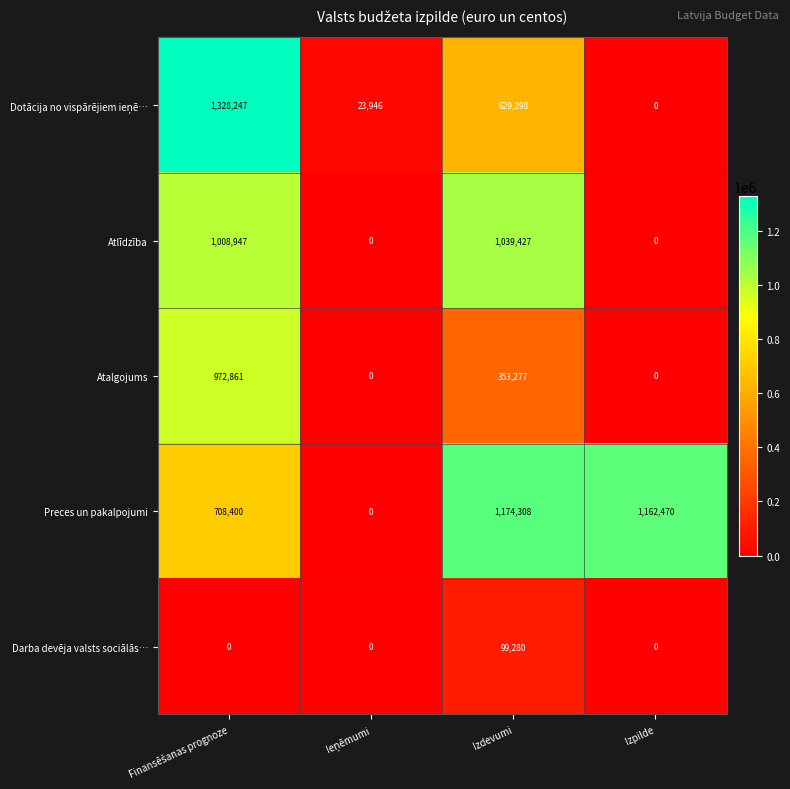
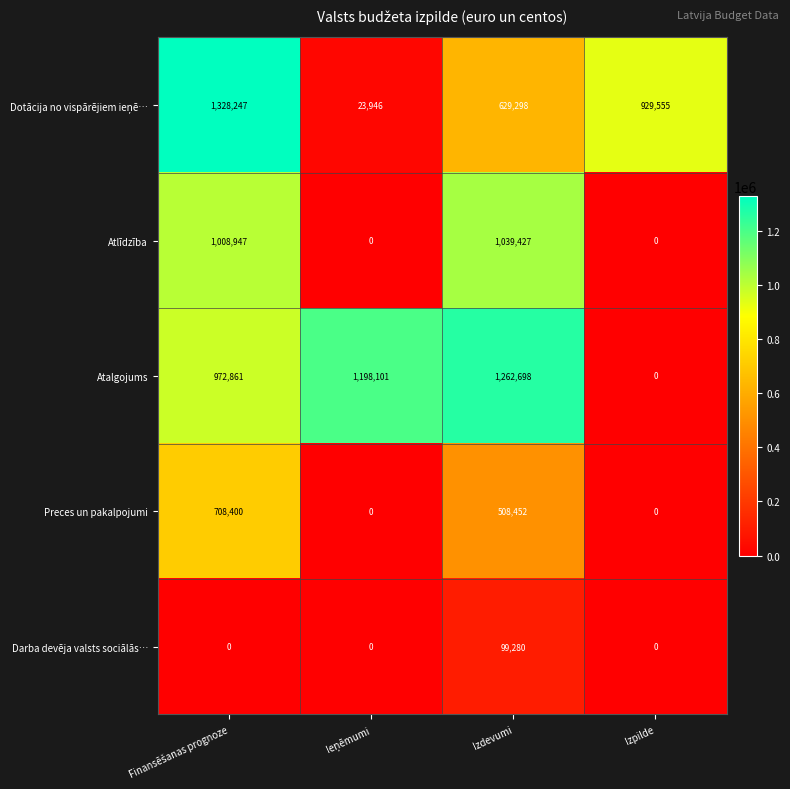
  {
    "Dotācija no vispārējiem ieņē…": {
      "Finansēšanas prognoze": "1,328,247",
      "Ieņēmumi": "23,946",
      "Izdevumi": "629,298",
-     "Izpilde": "0"
+     "Izpilde": "929,555"
    },
    "Atlīdzība": {
      "Finansēšanas prognoze": "1,008,947",
      "Ieņēmumi": "0",
      "Izdevumi": "1,039,427",
      "Izpilde": "0"
    },
    "Atalgojums": {
      "Finansēšanas prognoze": "972,861",
-     "Ieņēmumi": "0",
-     "Izdevumi": "353,277",
+     "Ieņēmumi": "1,198,101",
+     "Izdevumi": "1,262,698",
      "Izpilde": "0"
    },
    "Preces un pakalpojumi": {
      "Finansēšanas prognoze": "708,400",
      "Ieņēmumi": "0",
-     "Izdevumi": "1,174,308",
-     "Izpilde": "1,162,470"
+     "Izdevumi": "508,452",
+     "Izpilde": "0"
    },
    "Darba devēja valsts sociālās…": {
      "Finansēšanas prognoze": "0",
      "Ieņēmumi": "0",
      "Izdevumi": "99,280",
      "Izpilde": "0"
    }
  }
